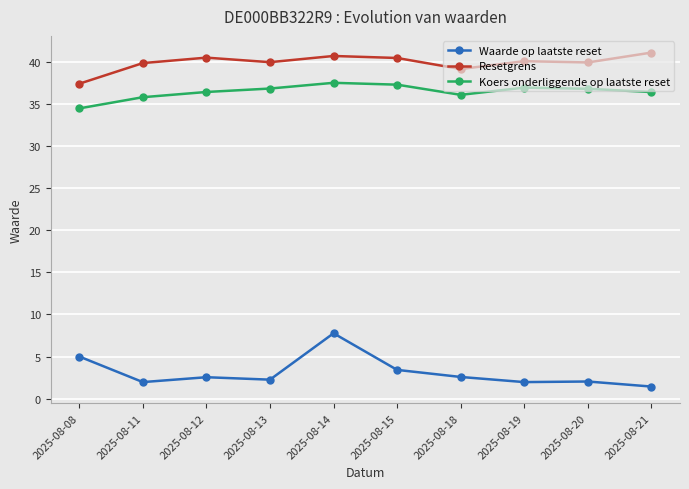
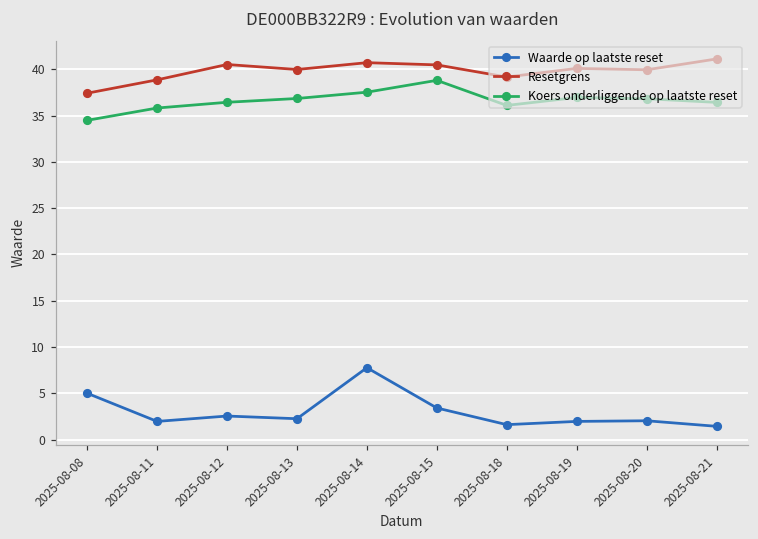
  {
    "Waarde op laatste reset": {
      "2025-08-08": 5,
      "2025-08-11": 2,
      "2025-08-12": 3,
      "2025-08-13": 2,
      "2025-08-14": 8,
      "2025-08-15": 3,
-     "2025-08-18": 3,
+     "2025-08-18": 2,
      "2025-08-19": 2,
      "2025-08-20": 2,
      "2025-08-21": 1
    },
    "Resetgrens": {
      "2025-08-08": 37,
-     "2025-08-11": 40,
+     "2025-08-11": 39,
      "2025-08-12": 41,
      "2025-08-13": 40,
      "2025-08-14": 41,
      "2025-08-15": 40
    },
    "Koers onderliggende op laatste reset": {
      "2025-08-08": 34,
      "2025-08-11": 36,
      "2025-08-12": 36,
      "2025-08-13": 37,
      "2025-08-14": 38,
-     "2025-08-15": 37,
+     "2025-08-15": 39,
      "2025-08-18": 36,
      "2025-08-21": 36
    }
  }
